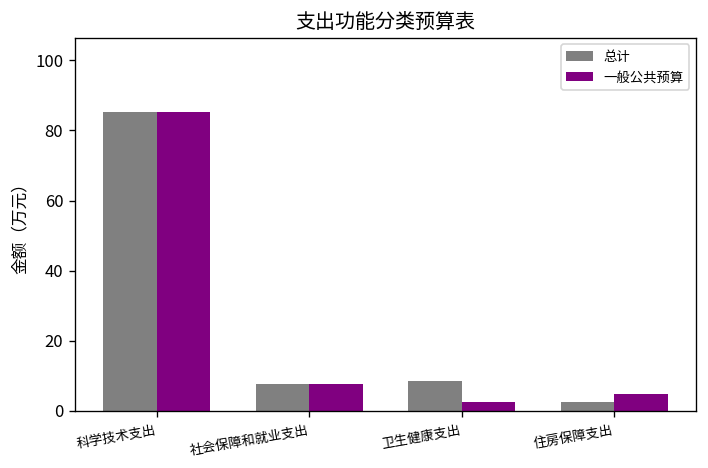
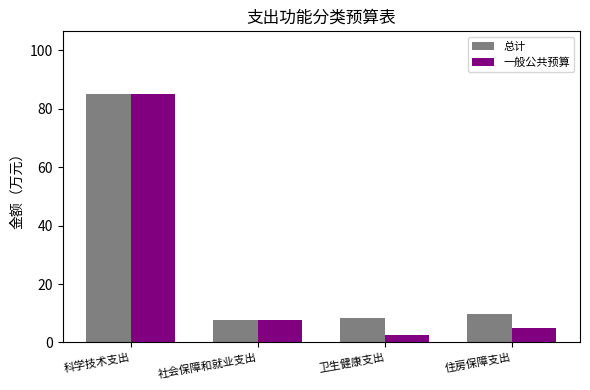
  {
    "总计": {
      "科学技术支出": 85,
      "社会保障和就业支出": 8,
      "卫生健康支出": 9,
-     "住房保障支出": 3
+     "住房保障支出": 10
    },
    "一般公共预算": {
      "科学技术支出": 85,
      "社会保障和就业支出": 8,
      "卫生健康支出": 3,
      "住房保障支出": 5
    }
  }
